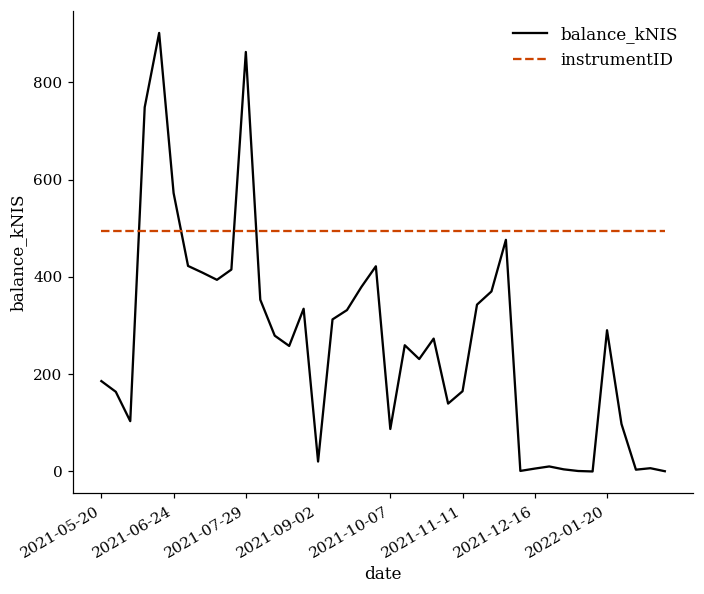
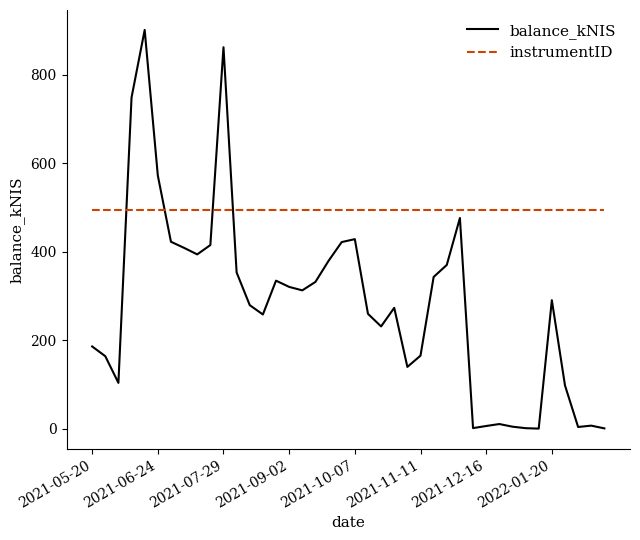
  {
    "balance_kNIS": {
      "2021-05-20": 190,
      "2021-06-24": 570,
      "2021-07-29": 860,
-     "2021-09-02": 20,
-     "2021-10-07": 90,
+     "2021-09-02": 320,
+     "2021-10-07": 430,
      "2021-11-11": 160,
      "2021-12-16": 10,
      "2022-01-20": 290
    },
    "instrumentID": {
      "2021-05-20": 490,
      "2021-06-24": 490,
      "2021-07-29": 490,
      "2021-09-02": 490,
      "2021-10-07": 490,
      "2021-11-11": 490,
      "2021-12-16": 490,
      "2022-01-20": 490
    }
  }
